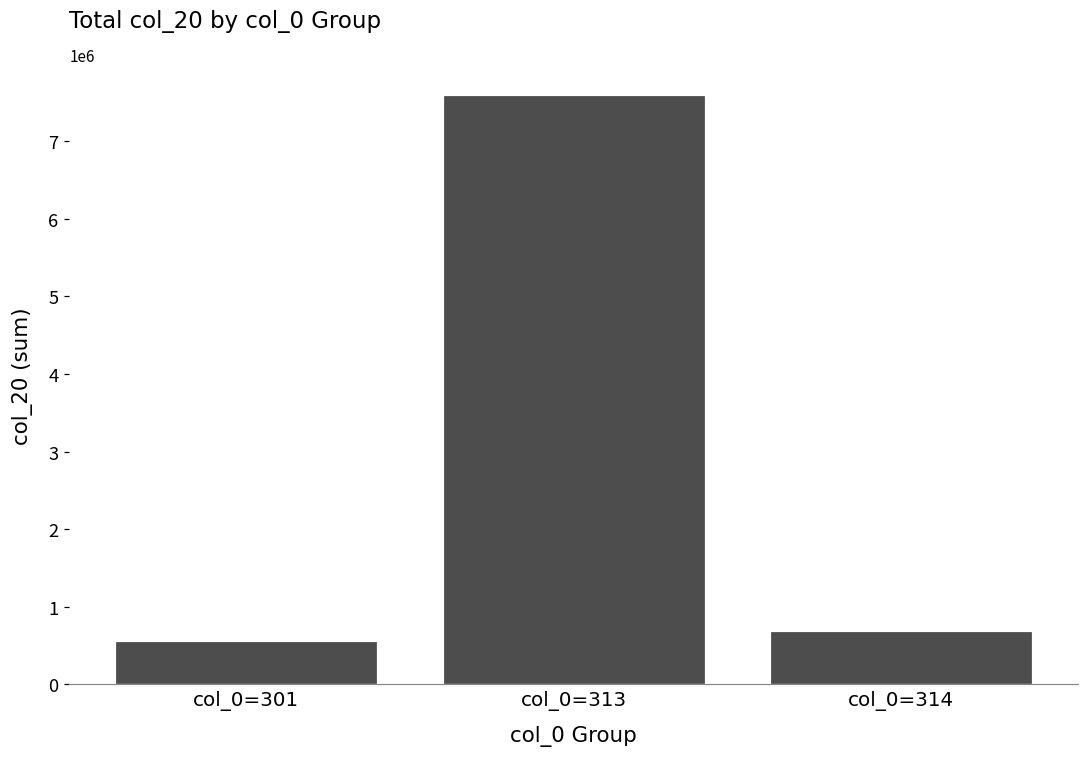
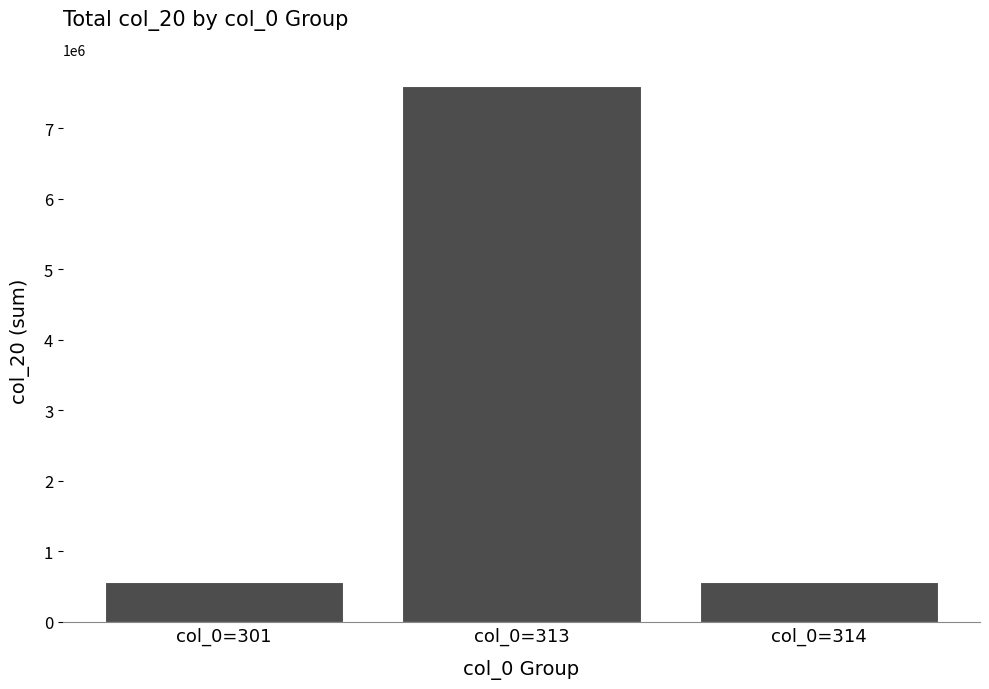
  {
    "col_0=301": 600000,
    "col_0=313": 7600000,
-   "col_0=314": 700000
+   "col_0=314": 600000
  }
